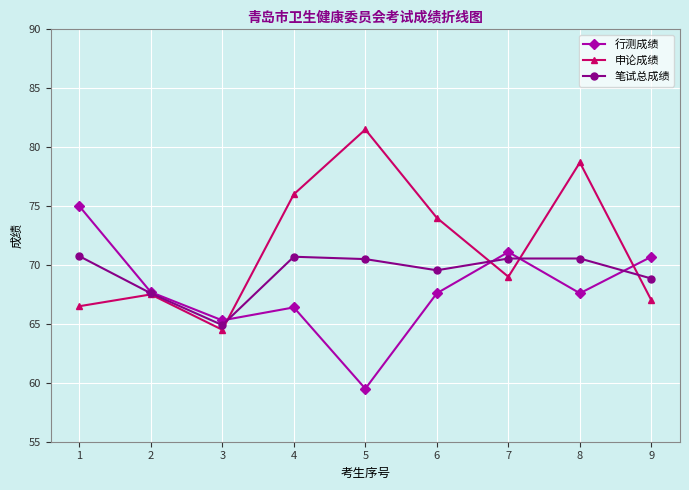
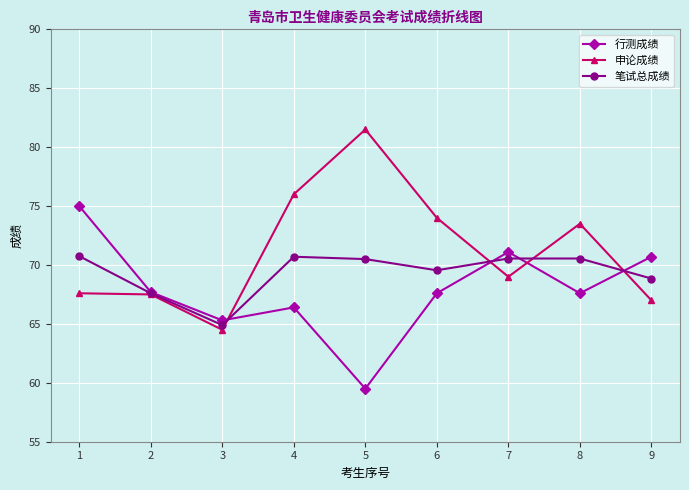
  {
    "申论成绩": {
-     "1": 66.5,
+     "1": 67.6,
      "3": 64.5,
      "4": 76.0,
      "5": 81.5,
      "6": 74.0,
      "7": 69.0,
-     "8": 78.7,
+     "8": 73.5,
      "9": 67.0
    }
  }
